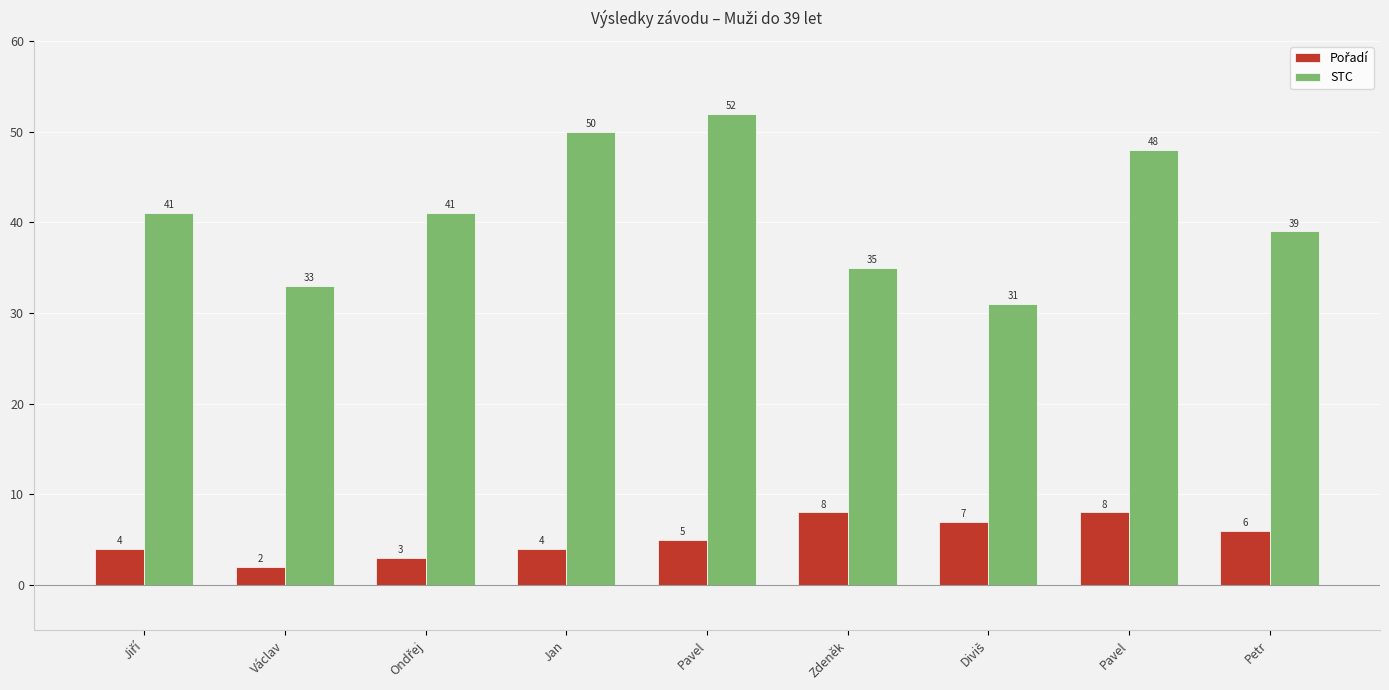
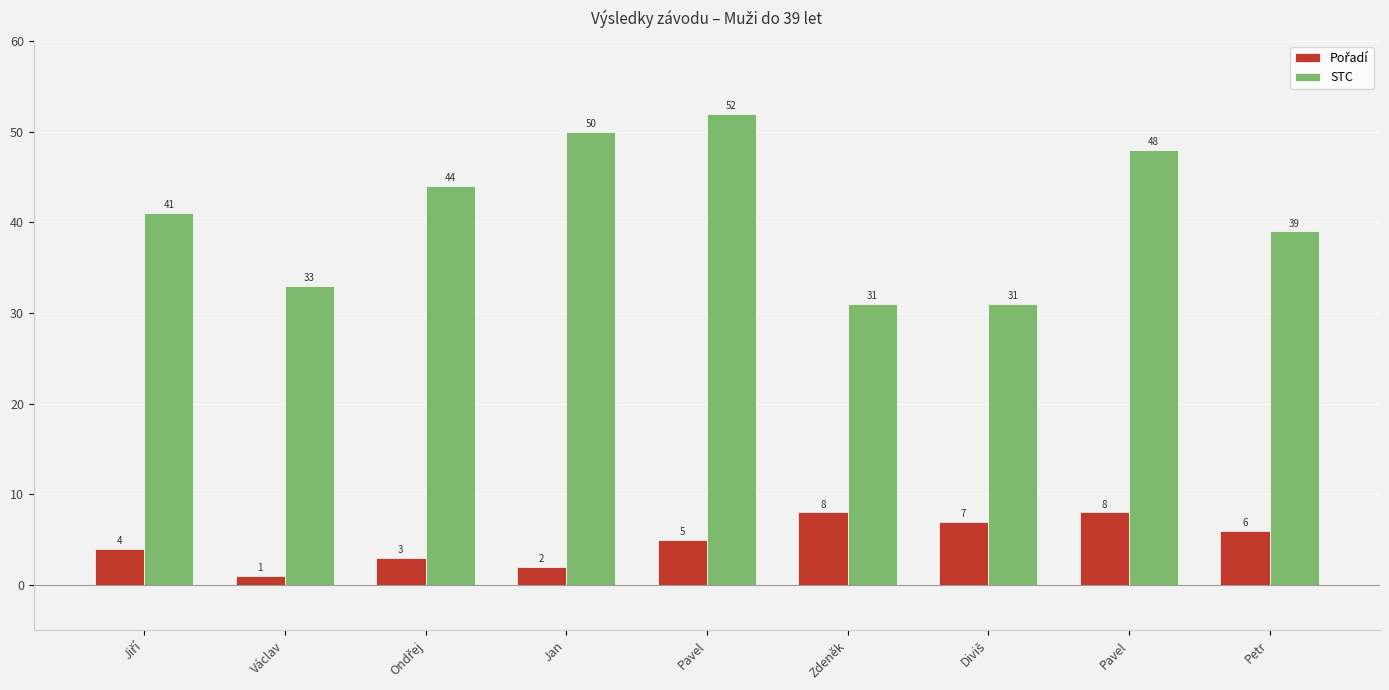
  {
    "Pořadí": {
      "Jiří": 4,
-     "Václav": 2,
+     "Václav": 1,
      "Ondřej": 3,
-     "Jan": 4,
+     "Jan": 2,
      "Zdeněk": 8,
      "Diviš": 7,
      "Petr": 6
    },
    "STC": {
      "Jiří": 41,
      "Václav": 33,
-     "Ondřej": 41,
+     "Ondřej": 44,
      "Jan": 50,
-     "Zdeněk": 35,
+     "Zdeněk": 31,
      "Diviš": 31,
      "Petr": 39
    }
  }
